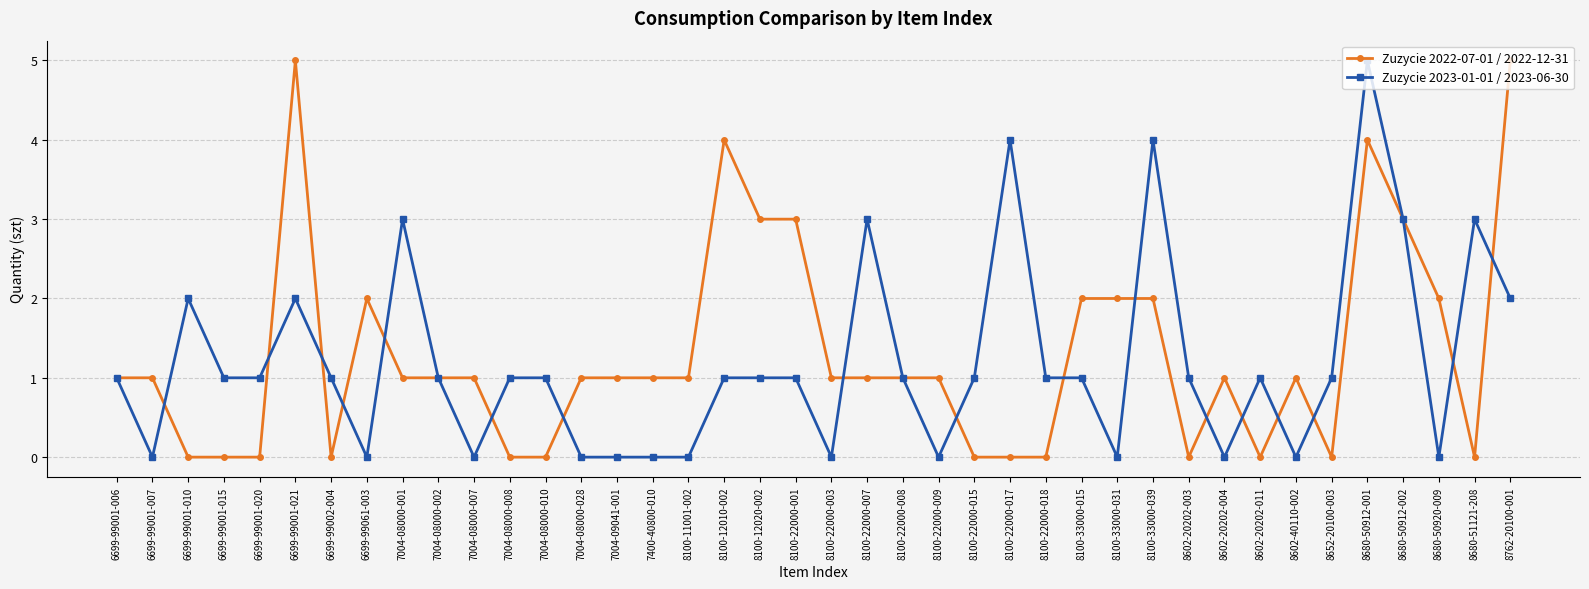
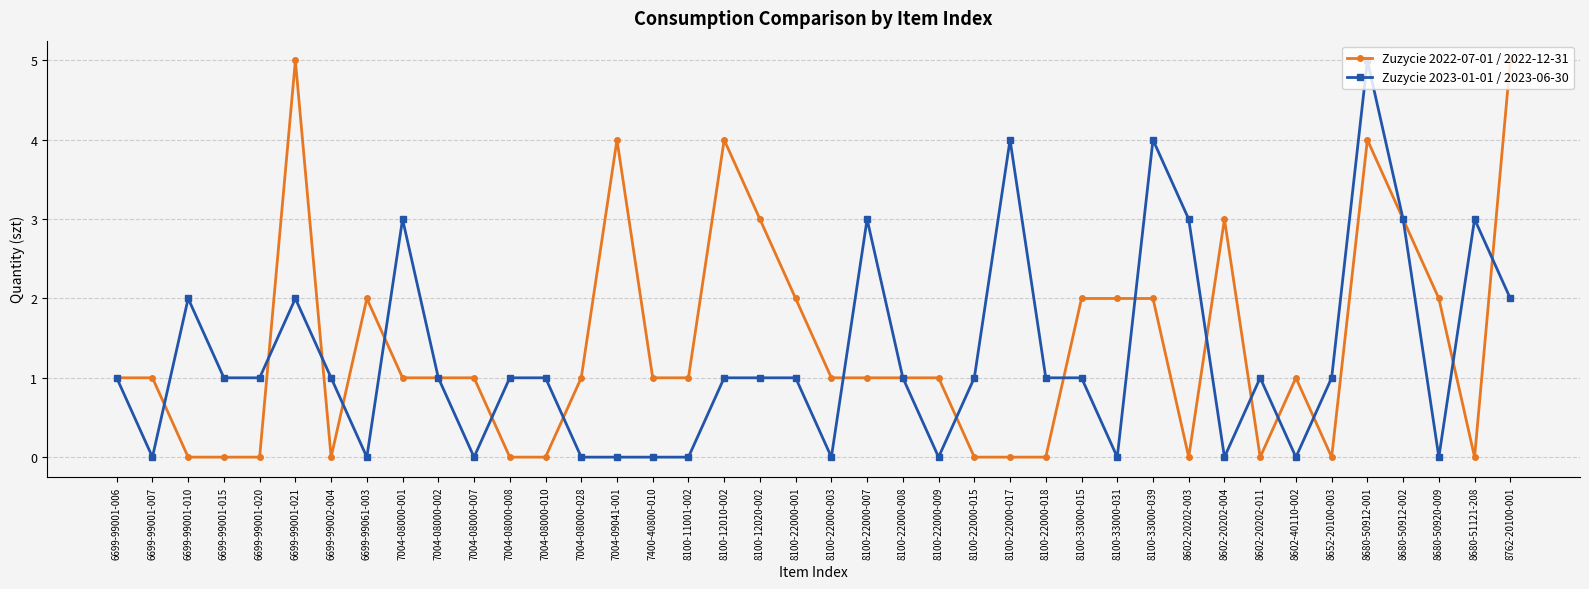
  {
    "Zuzycie 2022-07-01 / 2022-12-31": {
      "6699-99001-007": 1,
      "6699-99001-010": 0,
      "6699-99001-015": 0,
      "6699-99001-020": 0,
      "6699-99001-021": 5,
      "6699-99002-004": 0,
      "6699-99061-003": 2,
      "7004-08000-001": 1,
      "7004-08000-007": 1,
      "7004-08000-008": 0,
      "7004-08000-010": 0,
      "7004-08000-028": 1,
-     "7004-09041-001": 1,
+     "7004-09041-001": 4,
      "7400-40800-010": 1,
      "8100-11001-002": 1,
      "8100-12010-002": 4,
      "8100-12020-002": 3,
-     "8100-22000-001": 3,
+     "8100-22000-001": 2,
      "8100-22000-003": 1,
      "8100-22000-007": 1,
      "8100-22000-009": 1,
      "8100-22000-015": 0,
      "8100-22000-017": 0,
      "8100-22000-018": 0,
      "8100-33000-015": 2,
      "8100-33000-031": 2,
      "8100-33000-039": 2,
      "8602-20202-003": 0,
-     "8602-20202-004": 1,
+     "8602-20202-004": 3,
      "8602-20202-011": 0,
      "8602-40110-002": 1,
      "8652-20100-003": 0,
      "8680-50912-001": 4,
      "8680-50920-009": 2,
      "8680-51121-208": 0
    },
    "Zuzycie 2023-01-01 / 2023-06-30": {
      "6699-99001-007": 0,
      "6699-99001-010": 2,
      "6699-99001-015": 1,
      "6699-99001-020": 1,
      "6699-99001-021": 2,
      "6699-99002-004": 1,
      "6699-99061-003": 0,
      "7004-08000-001": 3,
      "7004-08000-007": 0,
      "7004-08000-008": 1,
      "7004-08000-010": 1,
      "7004-08000-028": 0,
      "7004-09041-001": 0,
      "7400-40800-010": 0,
      "8100-11001-002": 0,
      "8100-12010-002": 1,
      "8100-12020-002": 1,
      "8100-22000-001": 1,
      "8100-22000-003": 0,
      "8100-22000-007": 3,
      "8100-22000-009": 0,
      "8100-22000-015": 1,
      "8100-22000-017": 4,
      "8100-22000-018": 1,
      "8100-33000-015": 1,
      "8100-33000-031": 0,
      "8100-33000-039": 4,
-     "8602-20202-003": 1,
+     "8602-20202-003": 3,
      "8602-20202-004": 0,
      "8602-20202-011": 1,
      "8602-40110-002": 0,
      "8652-20100-003": 1,
      "8680-50920-009": 0,
      "8680-51121-208": 3,
      "8762-20100-001": 2
    }
  }
